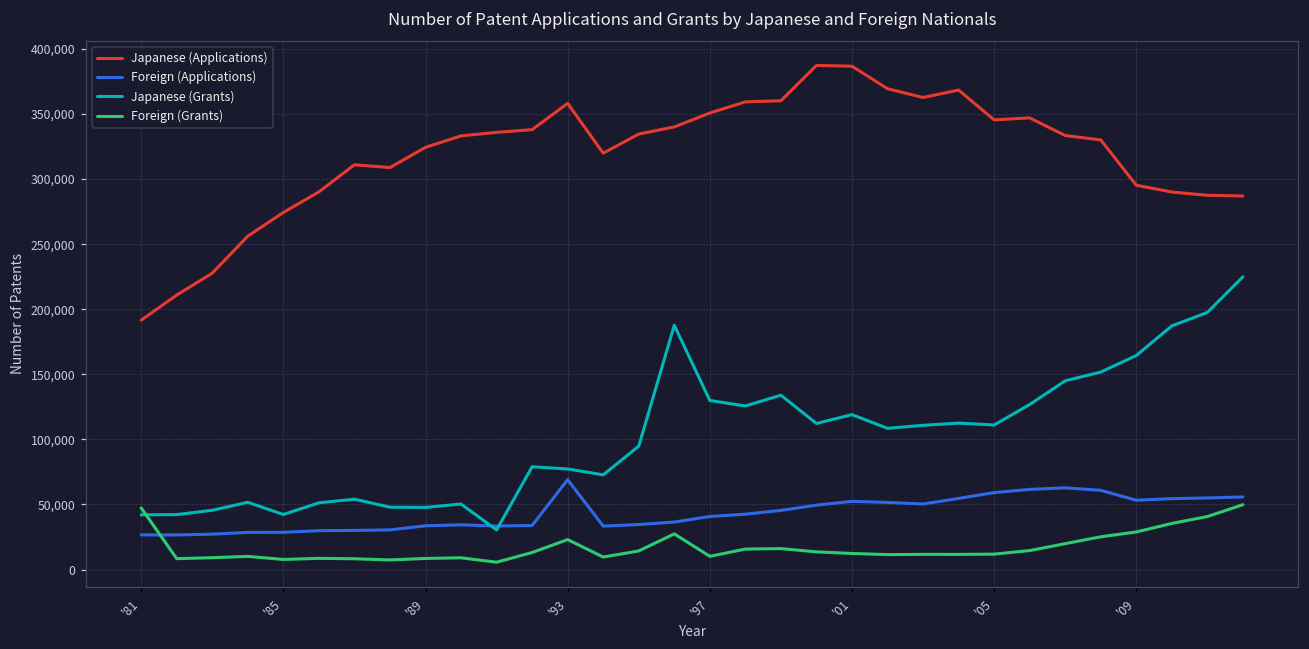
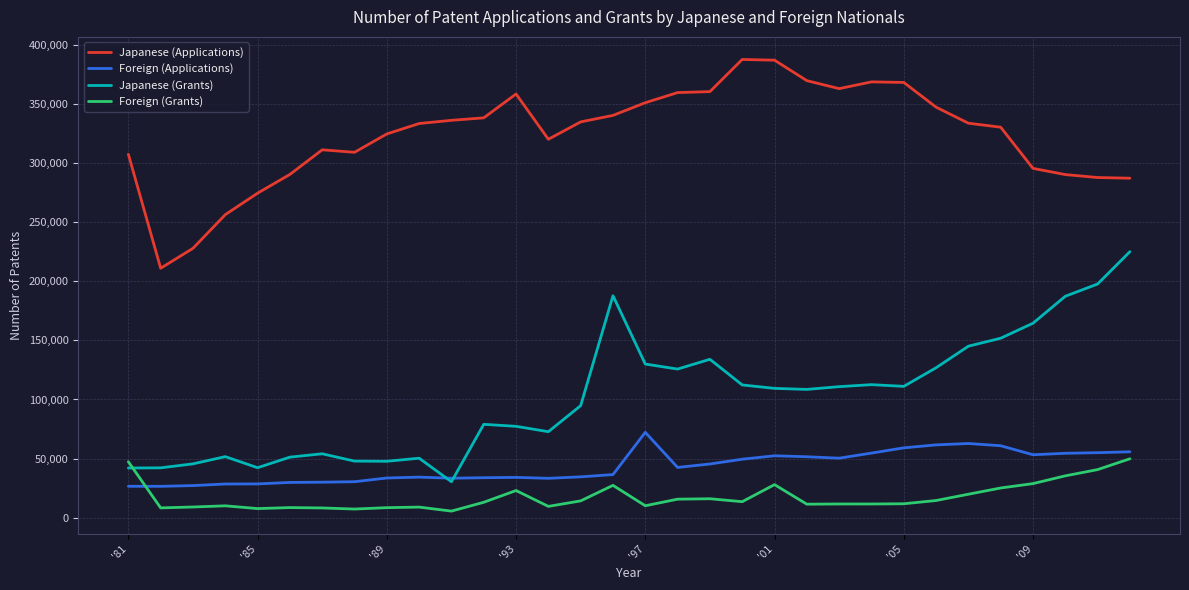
  {
    "Japanese (Applications)": {
-     "'81": "192,000",
+     "'81": "307,000",
      "'85": "274,000",
      "'89": "324,000",
      "'93": "358,000",
      "'97": "351,000",
      "'01": "387,000",
-     "'05": "345,000",
+     "'05": "368,000",
      "'09": "295,000"
    },
    "Foreign (Applications)": {
      "'81": "27,000",
      "'85": "29,000",
      "'89": "34,000",
-     "'93": "69,000",
-     "'97": "41,000",
+     "'93": "34,000",
+     "'97": "72,000",
      "'01": "52,000",
      "'05": "59,000",
      "'09": "53,000"
    },
    "Japanese (Grants)": {
      "'81": "42,000",
      "'85": "42,000",
      "'89": "48,000",
      "'93": "77,000",
      "'97": "130,000",
-     "'01": "119,000",
+     "'01": "109,000",
      "'05": "111,000",
      "'09": "164,000"
    },
    "Foreign (Grants)": {
      "'81": "47,000",
      "'85": "8,000",
      "'89": "9,000",
      "'93": "23,000",
      "'97": "10,000",
-     "'01": "12,000",
+     "'01": "28,000",
      "'05": "12,000",
      "'09": "29,000"
    }
  }
